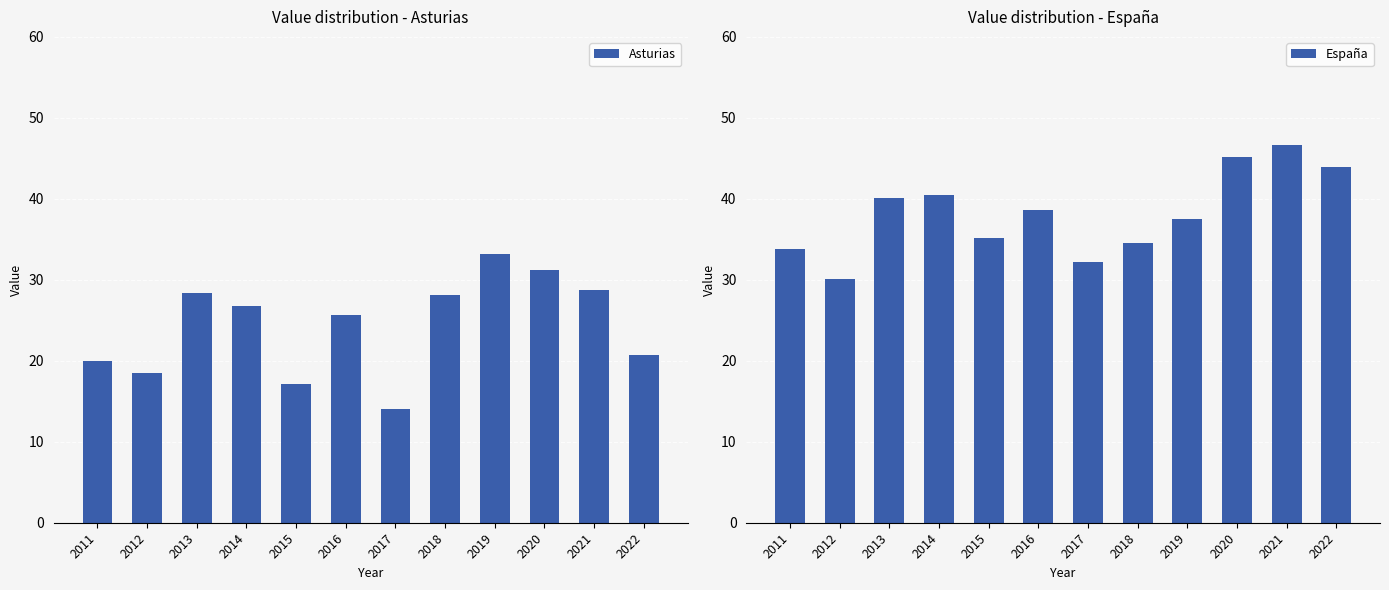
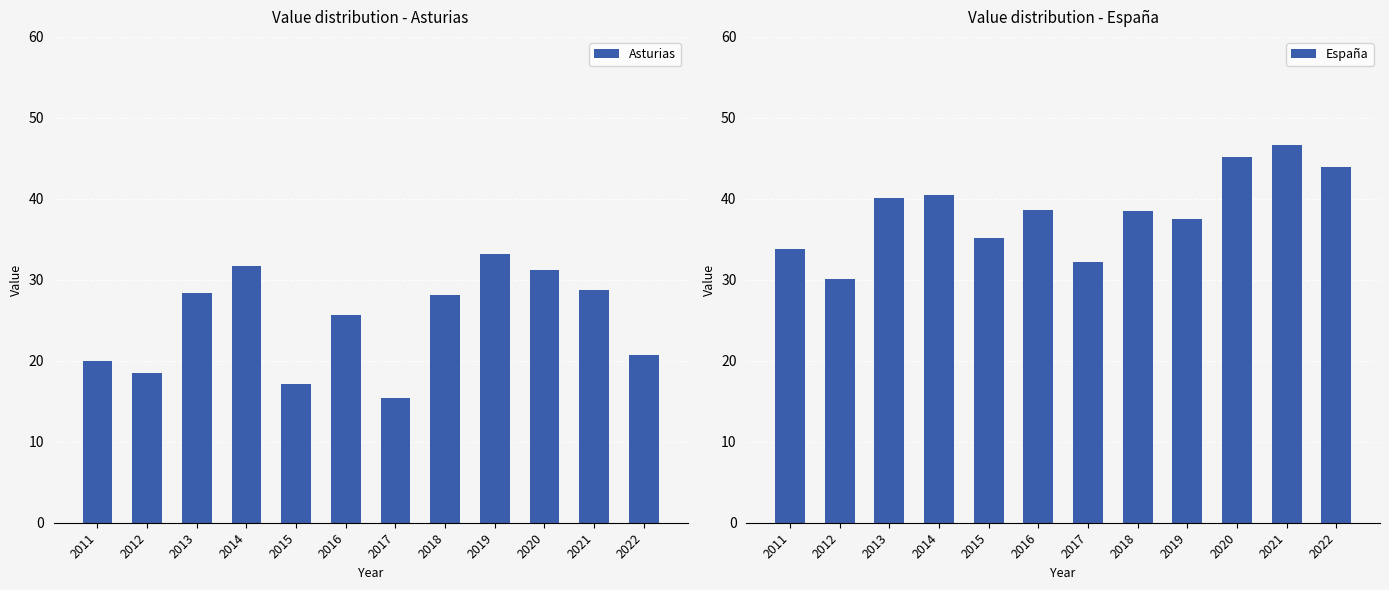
  {
    "Value distribution - Asturias": {
      "2011": 20,
      "2012": 18,
      "2013": 28,
-     "2014": 27,
+     "2014": 32,
      "2015": 17,
      "2016": 26,
-     "2017": 14,
+     "2017": 15,
      "2018": 28,
      "2019": 33,
      "2020": 31,
      "2021": 29,
      "2022": 21
    },
    "Value distribution - España": {
      "2011": 34,
      "2012": 30,
      "2013": 40,
      "2014": 40,
      "2015": 35,
      "2016": 39,
      "2017": 32,
-     "2018": 35,
+     "2018": 38,
      "2019": 38,
      "2020": 45,
      "2021": 47,
      "2022": 44
    }
  }
